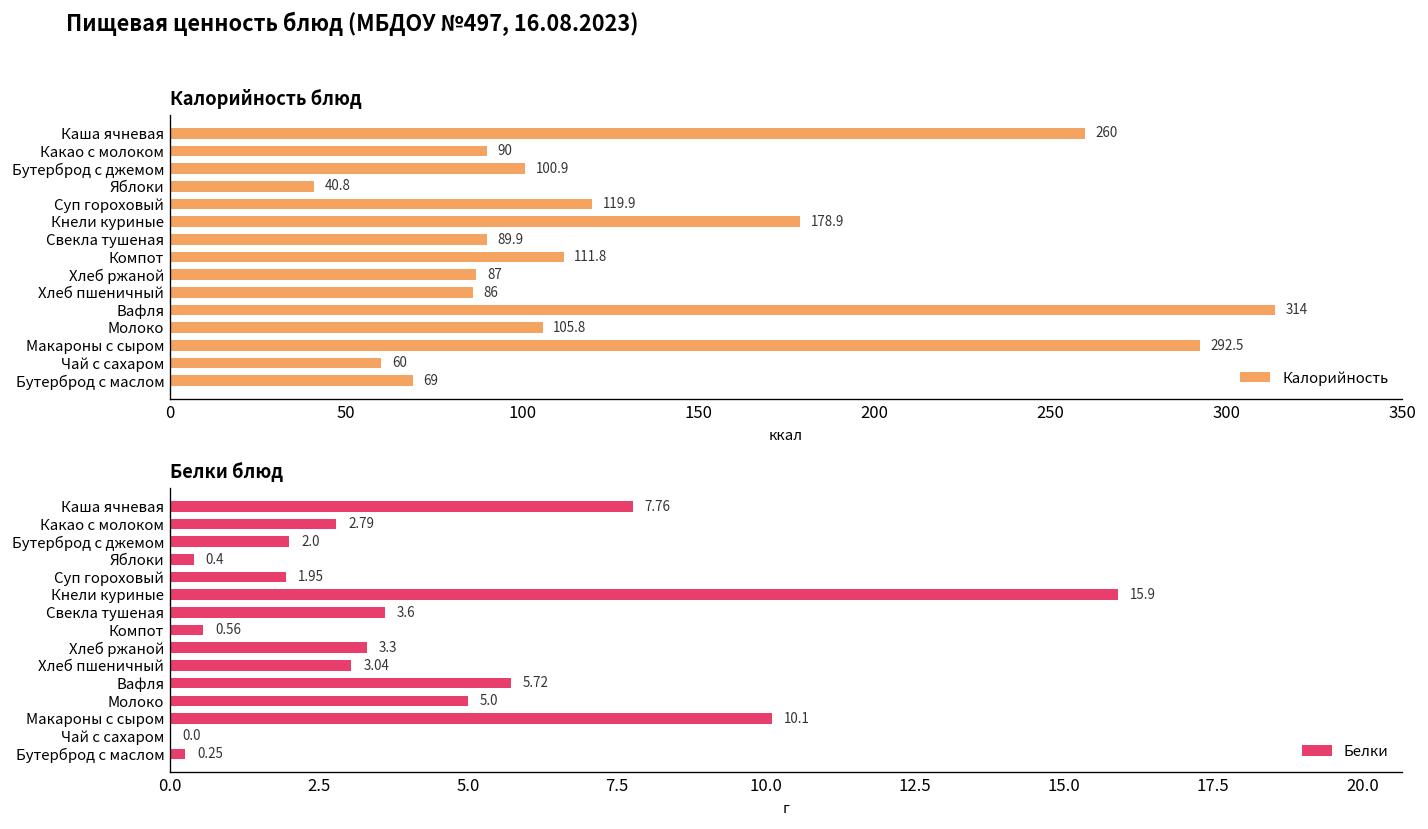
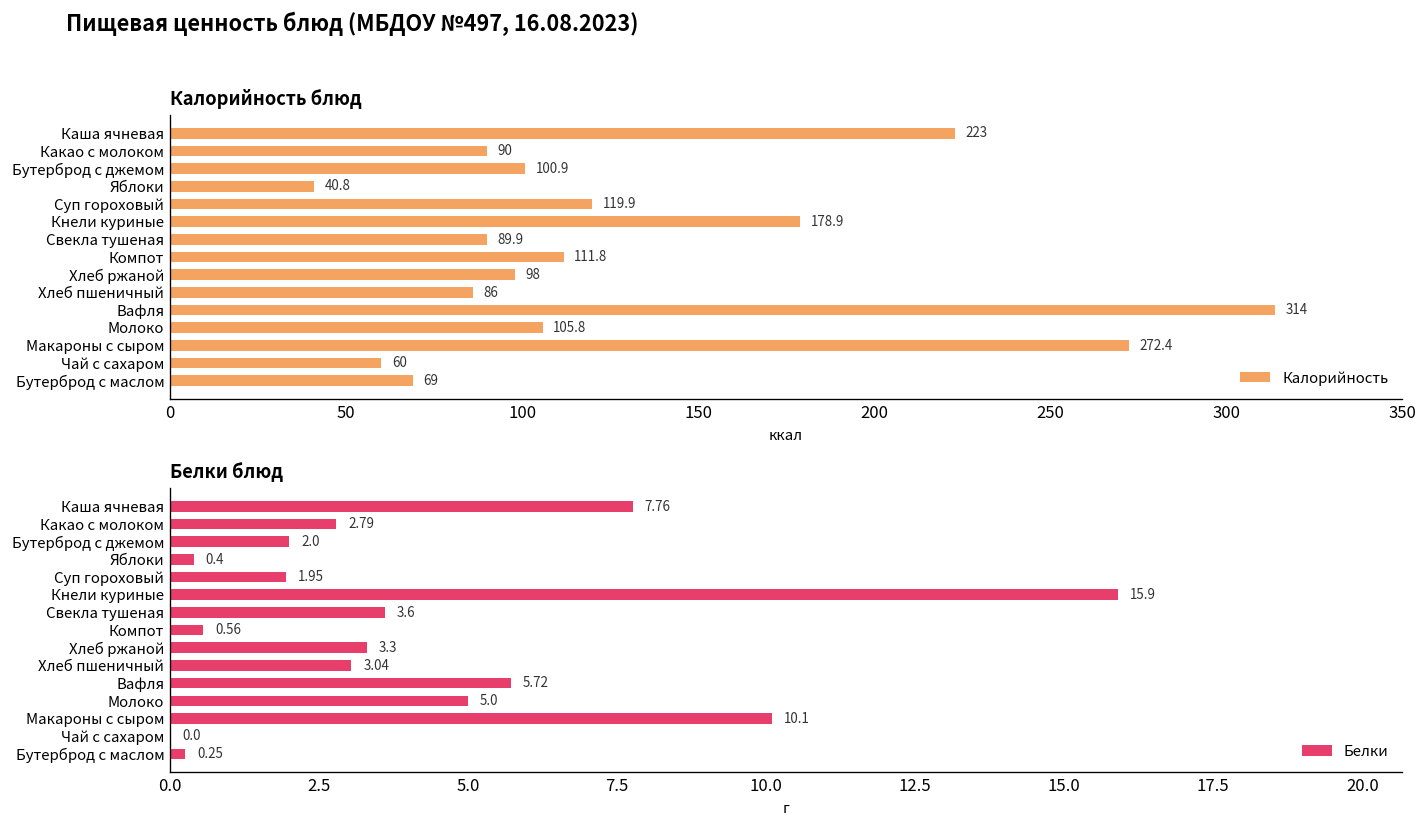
  {
    "Калорийность блюд": {
-     "Каша ячневая": 260,
+     "Каша ячневая": 223,
      "Какао с молоком": 90,
      "Бутерброд с джемом": 100.9,
      "Яблоки": 40.8,
      "Суп гороховый": 119.9,
      "Кнели куриные": 178.9,
      "Свекла тушеная": 89.9,
      "Компот": 111.8,
-     "Хлеб ржаной": 87,
+     "Хлеб ржаной": 98,
      "Хлеб пшеничный": 86,
      "Вафля": 314,
      "Молоко": 105.8,
-     "Макароны с сыром": 292.5,
+     "Макароны с сыром": 272.4,
      "Чай с сахаром": 60,
      "Бутерброд с маслом": 69
    },
    "Белки блюд": {
      "Каша ячневая": 7.76,
      "Какао с молоком": 2.79,
      "Бутерброд с джемом": 2.0,
      "Яблоки": 0.4,
      "Суп гороховый": 1.95,
      "Кнели куриные": 15.9,
      "Свекла тушеная": 3.6,
      "Компот": 0.56,
      "Хлеб ржаной": 3.3,
      "Хлеб пшеничный": 3.04,
      "Вафля": 5.72,
      "Молоко": 5.0,
      "Макароны с сыром": 10.1,
      "Чай с сахаром": 0.0,
      "Бутерброд с маслом": 0.25
    }
  }
